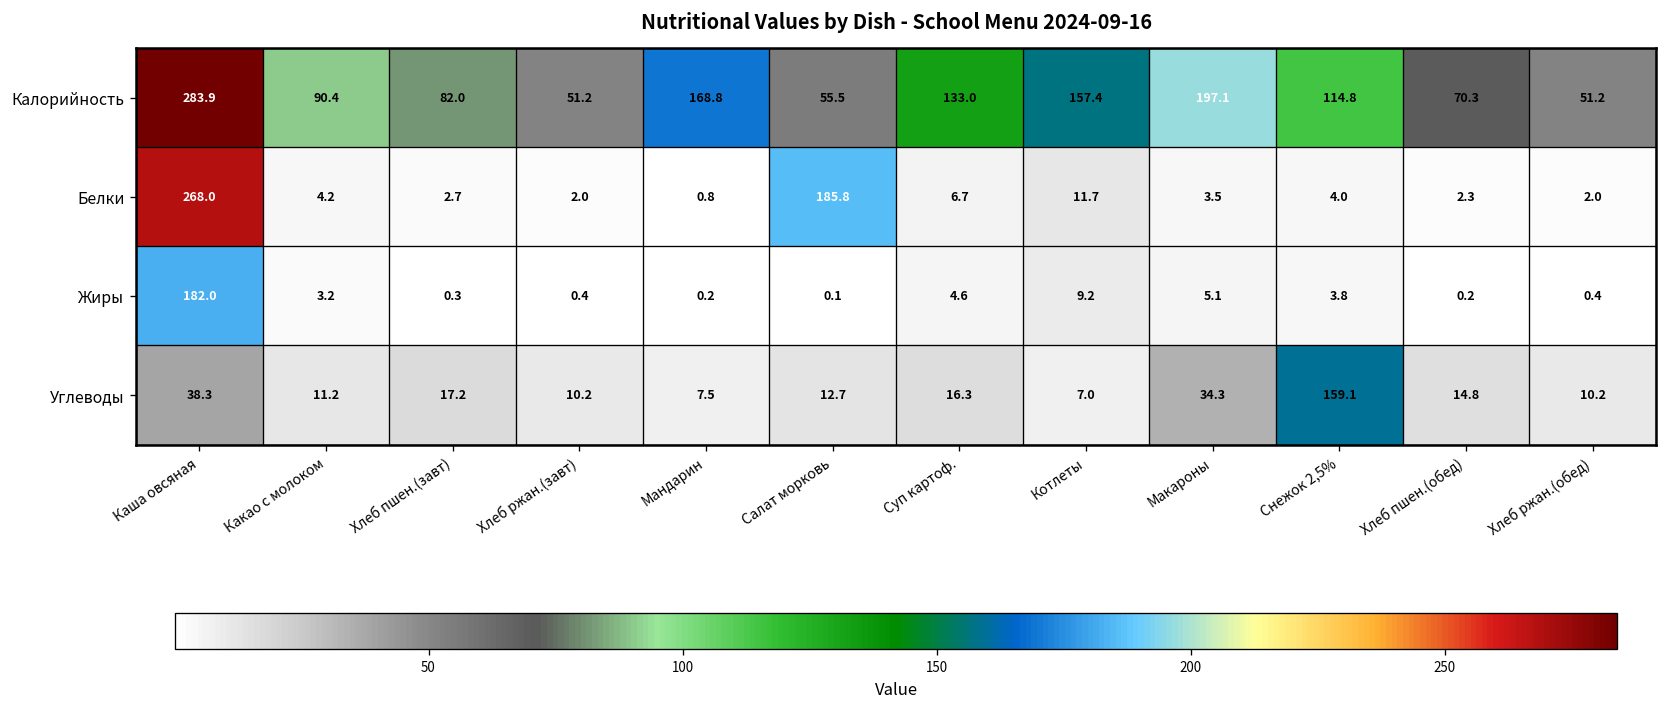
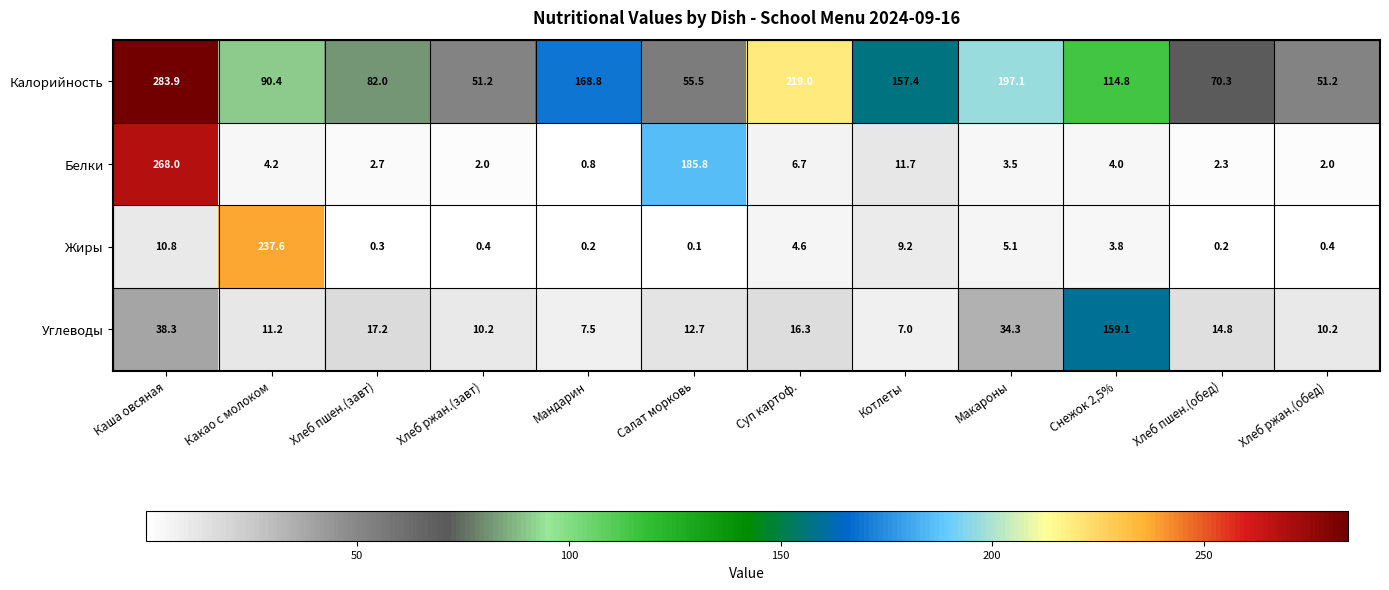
  {
    "Калорийность": {
      "Каша овсяная": 283.9,
      "Какао с молоком": 90.4,
      "Хлеб пшен.(завт)": 82.0,
      "Хлеб ржан.(завт)": 51.2,
      "Мандарин": 168.8,
      "Салат морковь": 55.5,
-     "Суп картоф.": 133.0,
+     "Суп картоф.": 219.0,
      "Котлеты": 157.4,
      "Макароны": 197.1,
      "Снежок 2,5%": 114.8,
      "Хлеб пшен.(обед)": 70.3,
      "Хлеб ржан.(обед)": 51.2
    },
    "Белки": {
      "Каша овсяная": 268.0,
      "Какао с молоком": 4.2,
      "Хлеб пшен.(завт)": 2.7,
      "Хлеб ржан.(завт)": 2.0,
      "Мандарин": 0.8,
      "Салат морковь": 185.8,
      "Суп картоф.": 6.7,
      "Котлеты": 11.7,
      "Макароны": 3.5,
      "Снежок 2,5%": 4.0,
      "Хлеб пшен.(обед)": 2.3,
      "Хлеб ржан.(обед)": 2.0
    },
    "Жиры": {
-     "Каша овсяная": 182.0,
-     "Какао с молоком": 3.2,
+     "Каша овсяная": 10.8,
+     "Какао с молоком": 237.6,
      "Хлеб пшен.(завт)": 0.3,
      "Хлеб ржан.(завт)": 0.4,
      "Мандарин": 0.2,
      "Салат морковь": 0.1,
      "Суп картоф.": 4.6,
      "Котлеты": 9.2,
      "Макароны": 5.1,
      "Снежок 2,5%": 3.8,
      "Хлеб пшен.(обед)": 0.2,
      "Хлеб ржан.(обед)": 0.4
    },
    "Углеводы": {
      "Каша овсяная": 38.3,
      "Какао с молоком": 11.2,
      "Хлеб пшен.(завт)": 17.2,
      "Хлеб ржан.(завт)": 10.2,
      "Мандарин": 7.5,
      "Салат морковь": 12.7,
      "Суп картоф.": 16.3,
      "Котлеты": 7.0,
      "Макароны": 34.3,
      "Снежок 2,5%": 159.1,
      "Хлеб пшен.(обед)": 14.8,
      "Хлеб ржан.(обед)": 10.2
    }
  }
